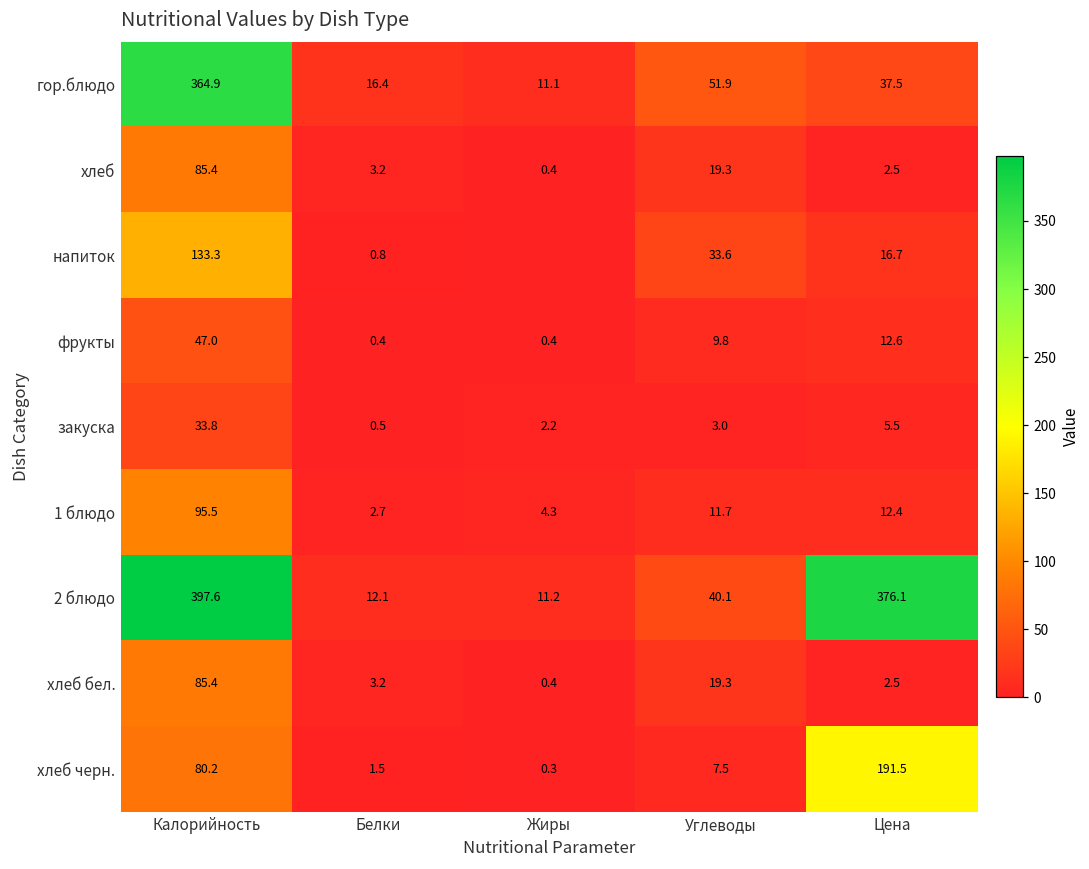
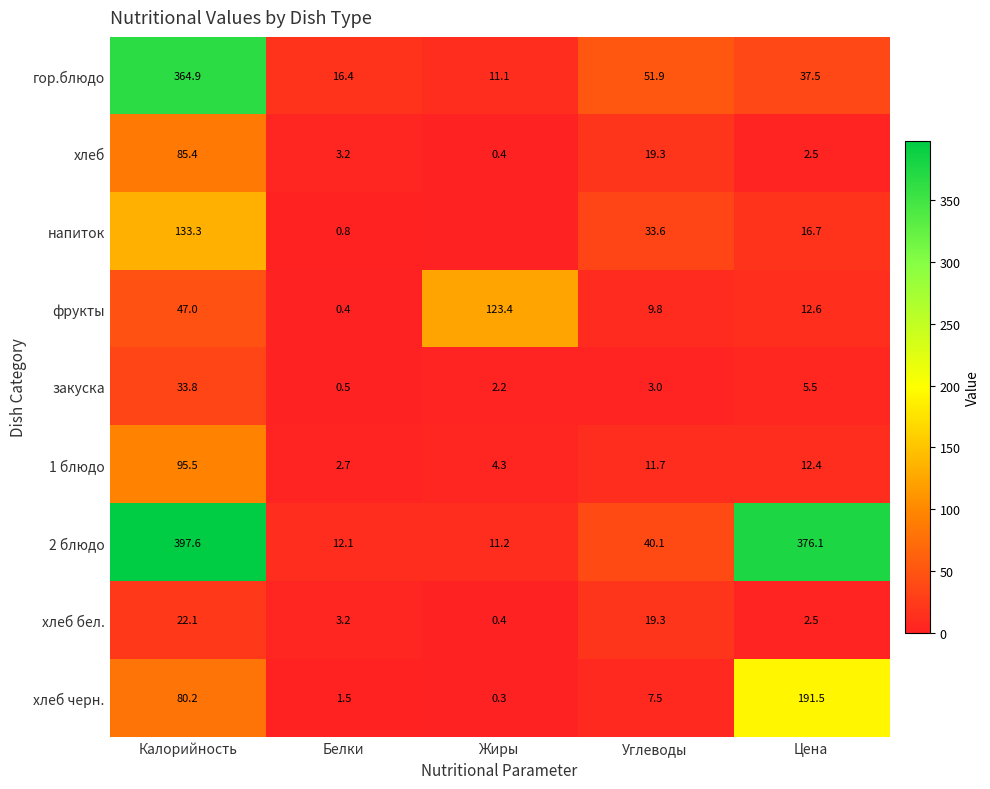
  {
    "гор.блюдо": {
      "Калорийность": 364.9,
      "Белки": 16.4,
      "Жиры": 11.1,
      "Углеводы": 51.9,
      "Цена": 37.5
    },
    "хлеб": {
      "Калорийность": 85.4,
      "Белки": 3.2,
      "Жиры": 0.4,
      "Углеводы": 19.3,
      "Цена": 2.5
    },
    "напиток": {
      "Калорийность": 133.3,
      "Белки": 0.8,
      "Углеводы": 33.6,
      "Цена": 16.7
    },
    "фрукты": {
      "Калорийность": 47.0,
      "Белки": 0.4,
-     "Жиры": 0.4,
+     "Жиры": 123.4,
      "Углеводы": 9.8,
      "Цена": 12.6
    },
    "закуска": {
      "Калорийность": 33.8,
      "Белки": 0.5,
      "Жиры": 2.2,
      "Углеводы": 3.0,
      "Цена": 5.5
    },
    "1 блюдо": {
      "Калорийность": 95.5,
      "Белки": 2.7,
      "Жиры": 4.3,
      "Углеводы": 11.7,
      "Цена": 12.4
    },
    "2 блюдо": {
      "Калорийность": 397.6,
      "Белки": 12.1,
      "Жиры": 11.2,
      "Углеводы": 40.1,
      "Цена": 376.1
    },
    "хлеб бел.": {
-     "Калорийность": 85.4,
+     "Калорийность": 22.1,
      "Белки": 3.2,
      "Жиры": 0.4,
      "Углеводы": 19.3,
      "Цена": 2.5
    },
    "хлеб черн.": {
      "Калорийность": 80.2,
      "Белки": 1.5,
      "Жиры": 0.3,
      "Углеводы": 7.5,
      "Цена": 191.5
    }
  }
